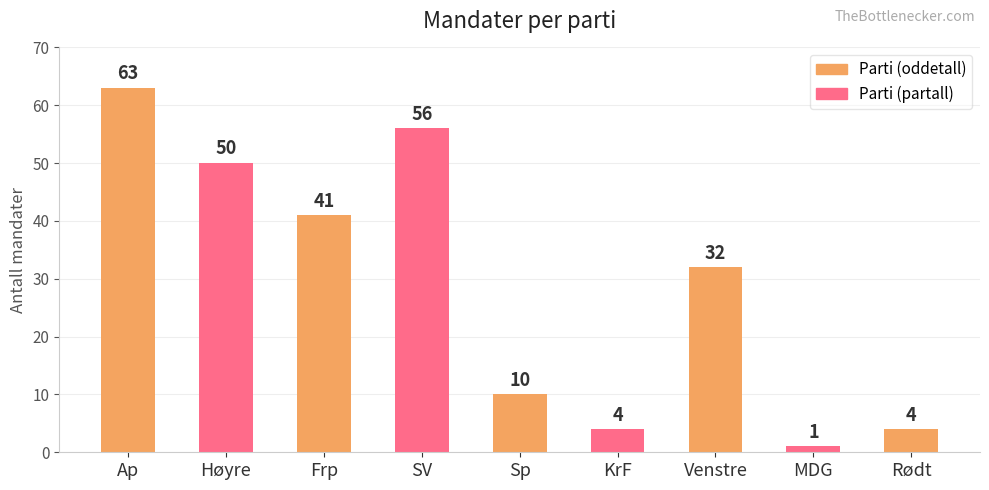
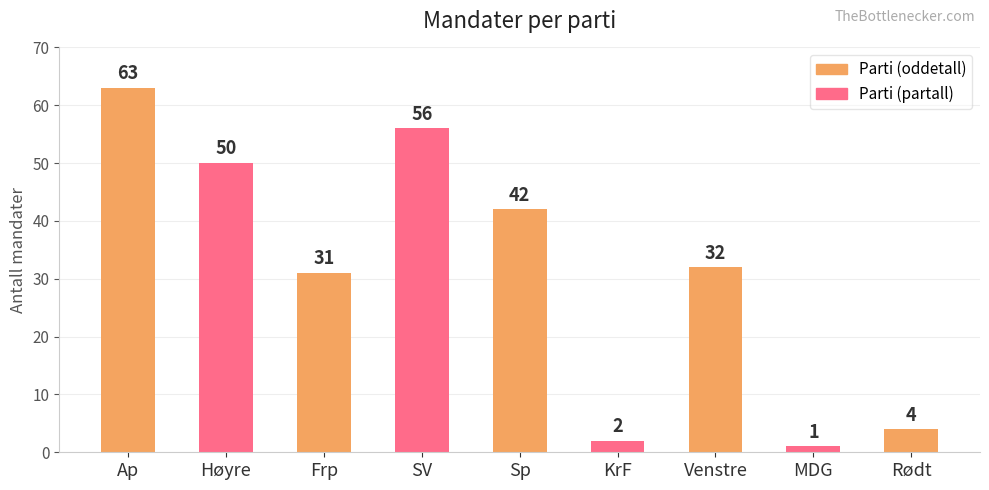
  {
    "Ap": 63,
    "Høyre": 50,
-   "Frp": 41,
+   "Frp": 31,
    "SV": 56,
-   "Sp": 10,
-   "KrF": 4,
+   "Sp": 42,
+   "KrF": 2,
    "Venstre": 32,
    "MDG": 1,
    "Rødt": 4
  }
